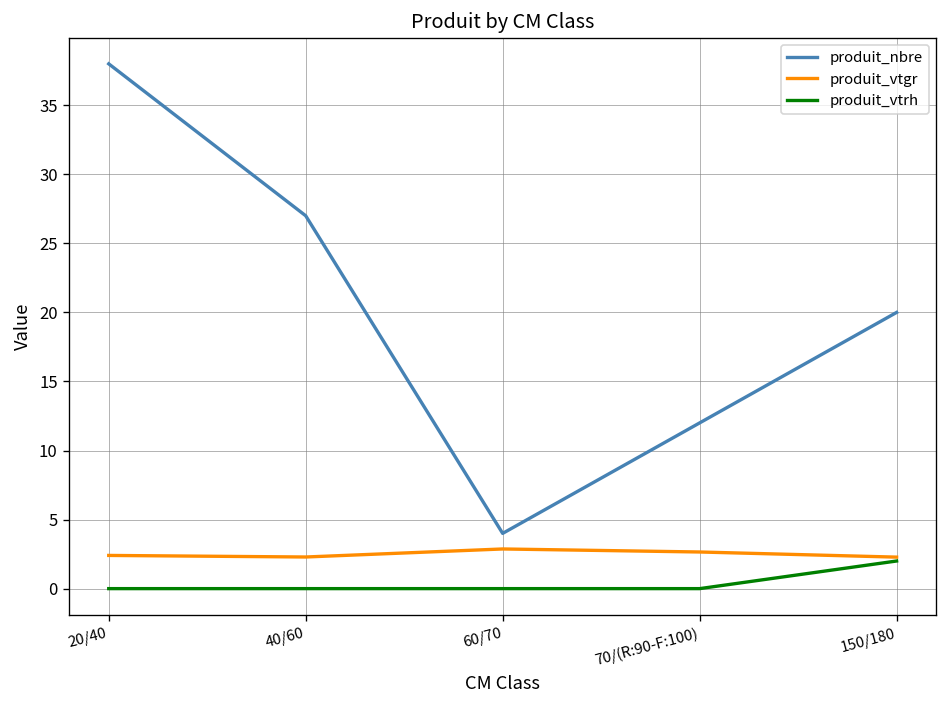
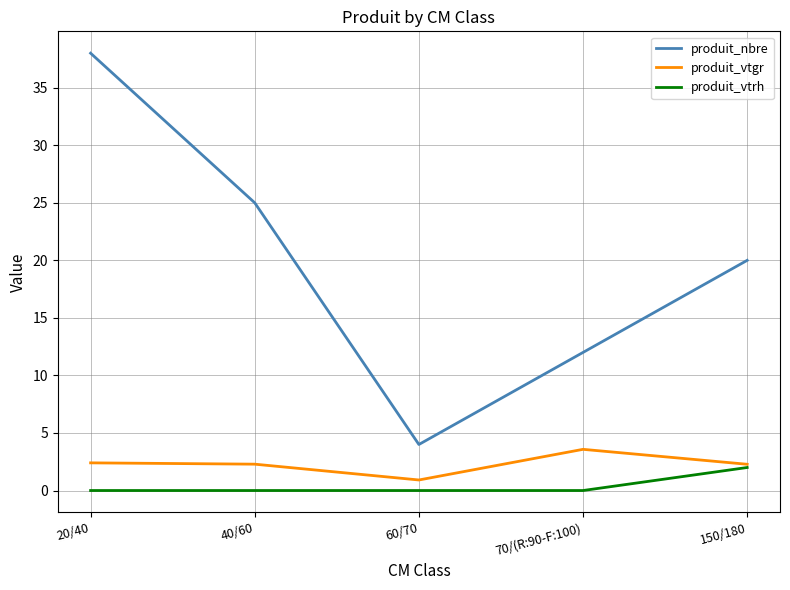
  {
    "produit_nbre": {
      "20/40": 38,
-     "40/60": 27,
+     "40/60": 25,
      "60/70": 4,
      "70/(R:90-F:100)": 12,
      "150/180": 20
    },
    "produit_vtgr": {
      "20/40": 2.4,
      "40/60": 2.3,
-     "60/70": 2.9,
-     "70/(R:90-F:100)": 2.7,
+     "60/70": 0.9,
+     "70/(R:90-F:100)": 3.6,
      "150/180": 2.3
    },
    "produit_vtrh": {
      "20/40": 0.0,
      "40/60": 0.0,
      "60/70": 0.0,
      "70/(R:90-F:100)": 0.0,
      "150/180": 2.0
    }
  }
